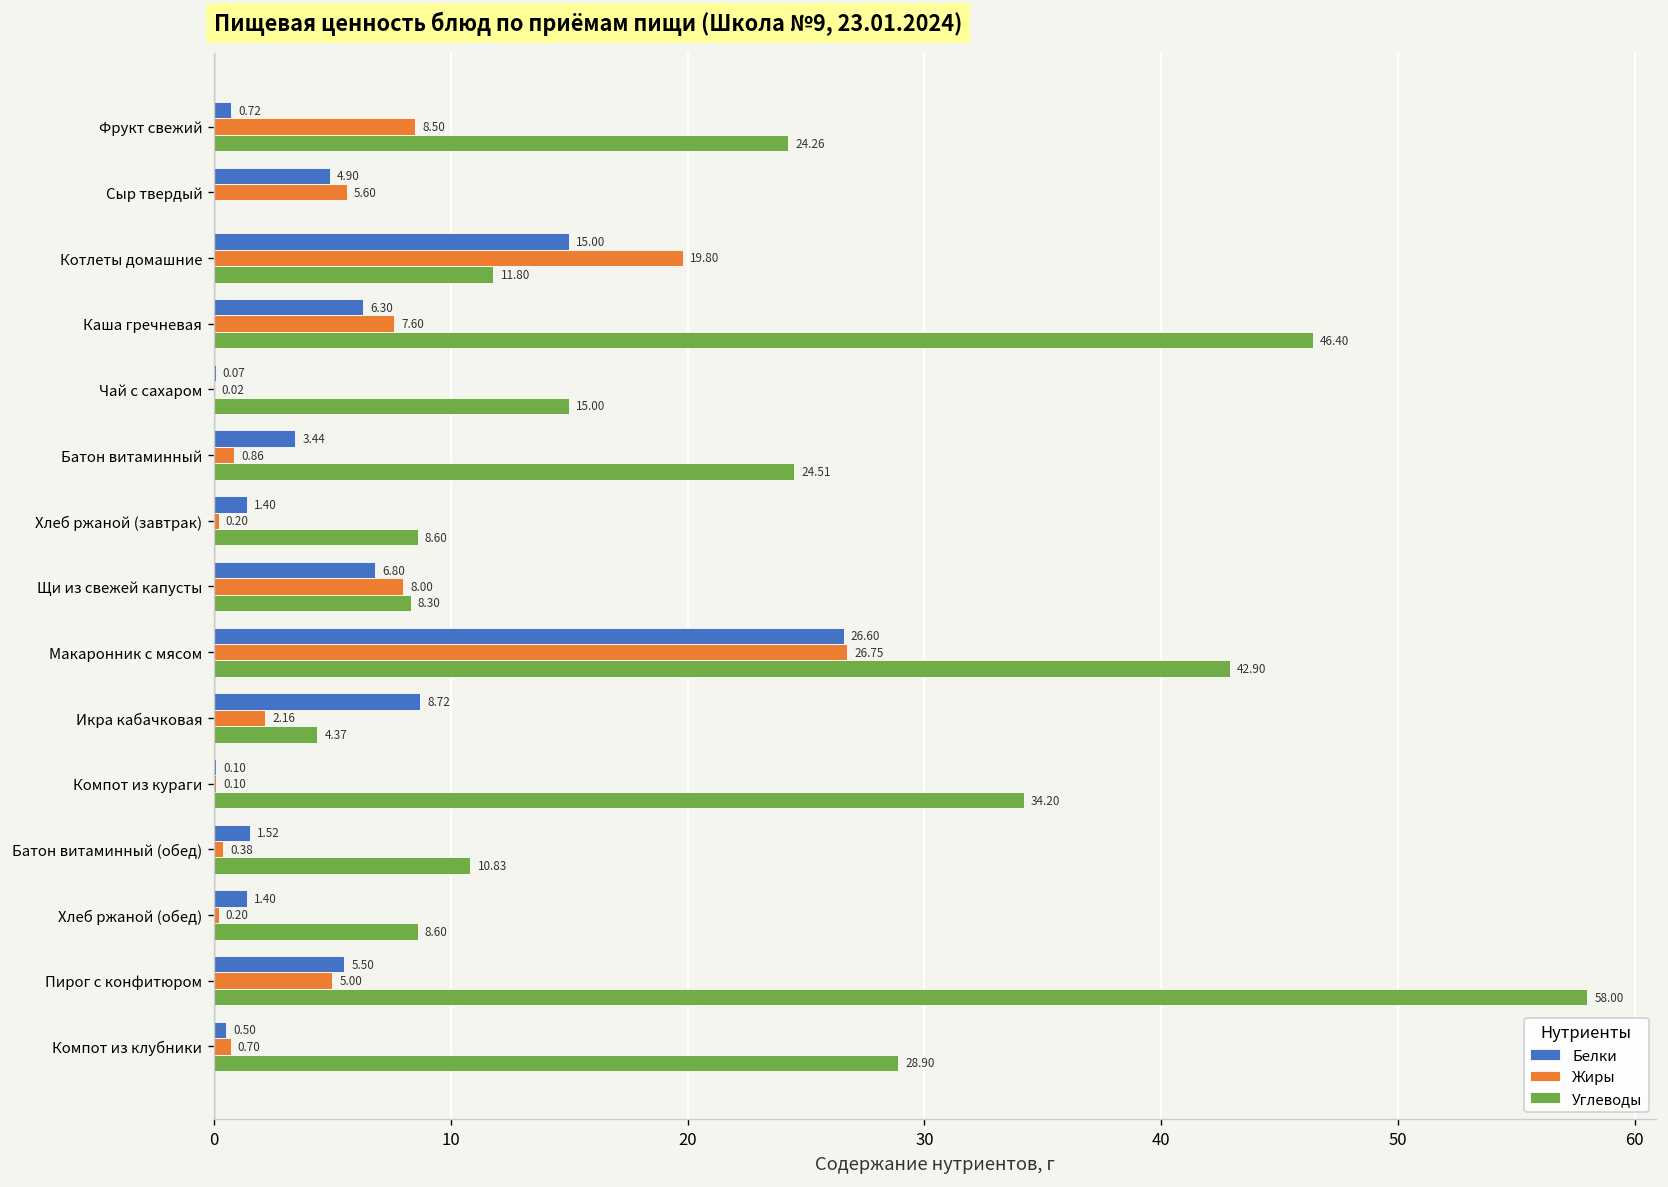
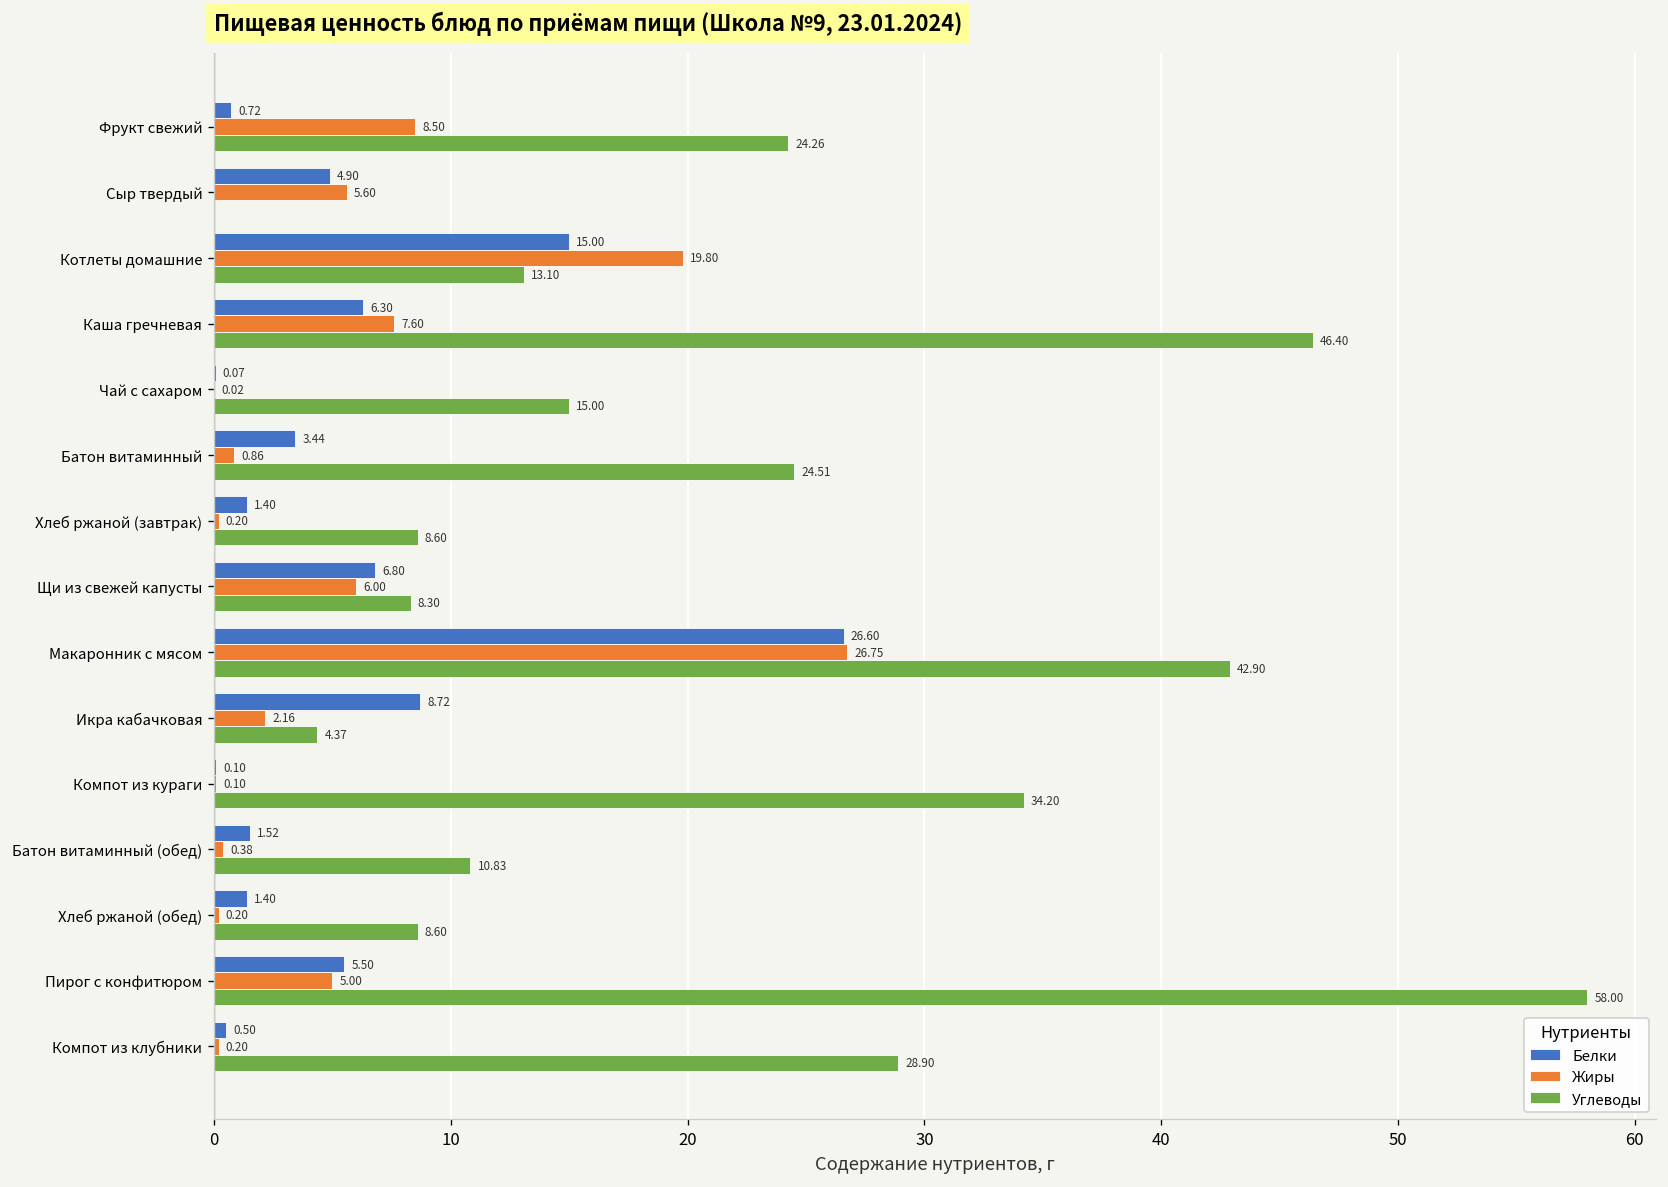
  {
    "Белки": {
      "Фрукт свежий": 0.72,
      "Сыр твердый": 4.90,
      "Котлеты домашние": 15.00,
      "Каша гречневая": 6.30,
      "Чай с сахаром": 0.07,
      "Батон витаминный": 3.44,
      "Хлеб ржаной (завтрак)": 1.40,
      "Щи из свежей капусты": 6.80,
      "Макаронник с мясом": 26.60,
      "Икра кабачковая": 8.72,
      "Компот из кураги": 0.10,
      "Батон витаминный (обед)": 1.52,
      "Хлеб ржаной (обед)": 1.40,
      "Пирог с конфитюром": 5.50,
      "Компот из клубники": 0.50
    },
    "Жиры": {
      "Фрукт свежий": 8.50,
      "Сыр твердый": 5.60,
      "Котлеты домашние": 19.80,
      "Каша гречневая": 7.60,
      "Чай с сахаром": 0.02,
      "Батон витаминный": 0.86,
      "Хлеб ржаной (завтрак)": 0.20,
-     "Щи из свежей капусты": 8.00,
+     "Щи из свежей капусты": 6.00,
      "Макаронник с мясом": 26.75,
      "Икра кабачковая": 2.16,
      "Компот из кураги": 0.10,
      "Батон витаминный (обед)": 0.38,
      "Хлеб ржаной (обед)": 0.20,
      "Пирог с конфитюром": 5.00,
-     "Компот из клубники": 0.70
+     "Компот из клубники": 0.20
    },
    "Углеводы": {
      "Фрукт свежий": 24.26,
-     "Котлеты домашние": 11.80,
+     "Котлеты домашние": 13.10,
      "Каша гречневая": 46.40,
      "Чай с сахаром": 15.00,
      "Батон витаминный": 24.51,
      "Хлеб ржаной (завтрак)": 8.60,
      "Щи из свежей капусты": 8.30,
      "Макаронник с мясом": 42.90,
      "Икра кабачковая": 4.37,
      "Компот из кураги": 34.20,
      "Батон витаминный (обед)": 10.83,
      "Хлеб ржаной (обед)": 8.60,
      "Пирог с конфитюром": 58.00,
      "Компот из клубники": 28.90
    }
  }
